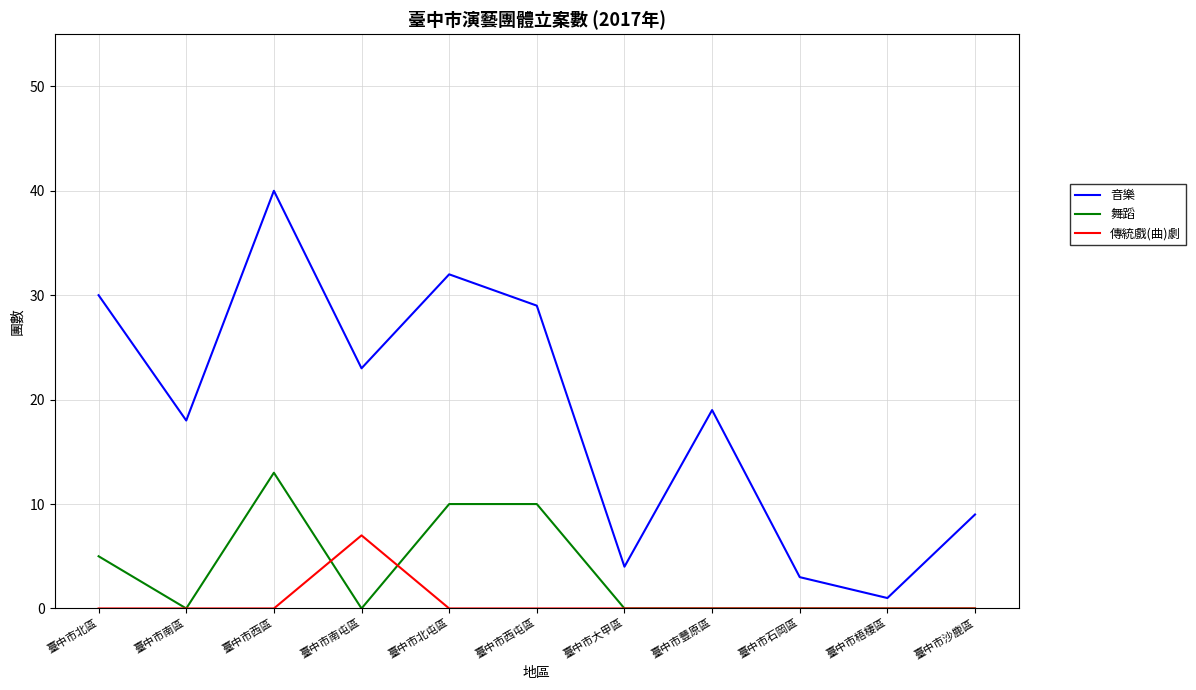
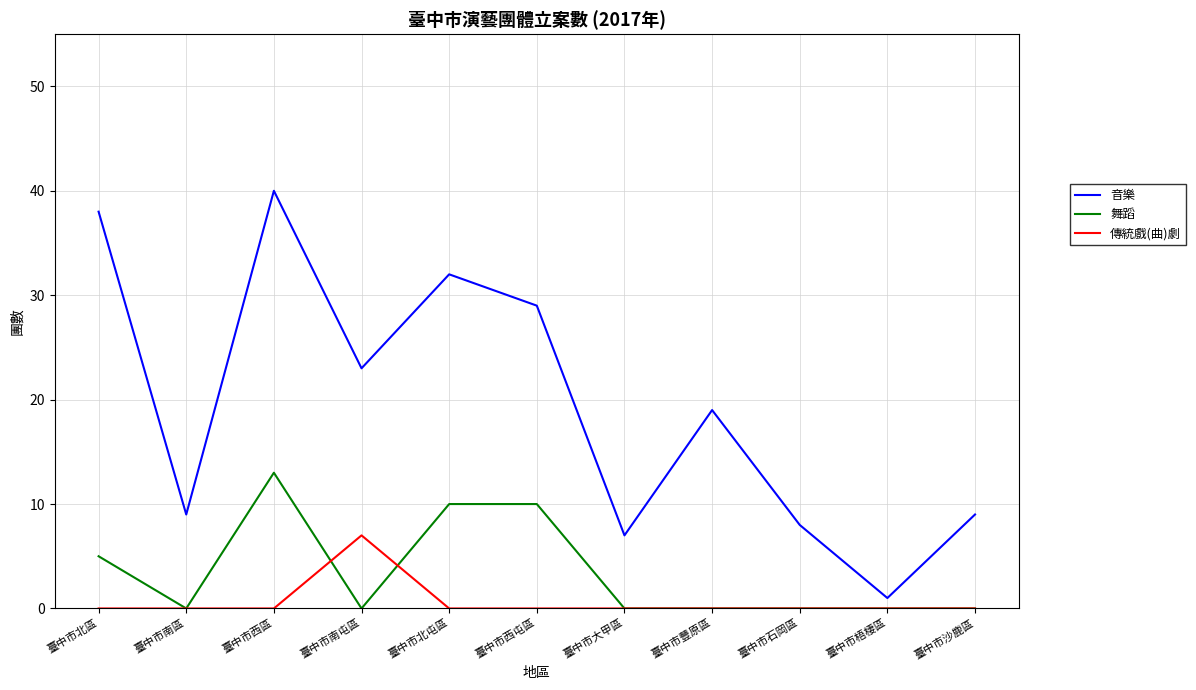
  {
    "音樂": {
-     "臺中市北區": 30,
-     "臺中市南區": 18,
+     "臺中市北區": 38,
+     "臺中市南區": 9,
      "臺中市西區": 40,
      "臺中市南屯區": 23,
      "臺中市北屯區": 32,
      "臺中市西屯區": 29,
-     "臺中市大甲區": 4,
+     "臺中市大甲區": 7,
      "臺中市豐原區": 19,
-     "臺中市石岡區": 3,
+     "臺中市石岡區": 8,
      "臺中市梧棲區": 1,
      "臺中市沙鹿區": 9
    },
    "舞蹈": {
      "臺中市北區": 5,
      "臺中市西區": 13,
      "臺中市南屯區": 0,
      "臺中市北屯區": 10,
      "臺中市西屯區": 10
    },
    "傳統戲(曲)劇": {
      "臺中市北區": 0,
      "臺中市西區": 0,
      "臺中市南屯區": 7,
      "臺中市北屯區": 0,
      "臺中市西屯區": 0
    }
  }
